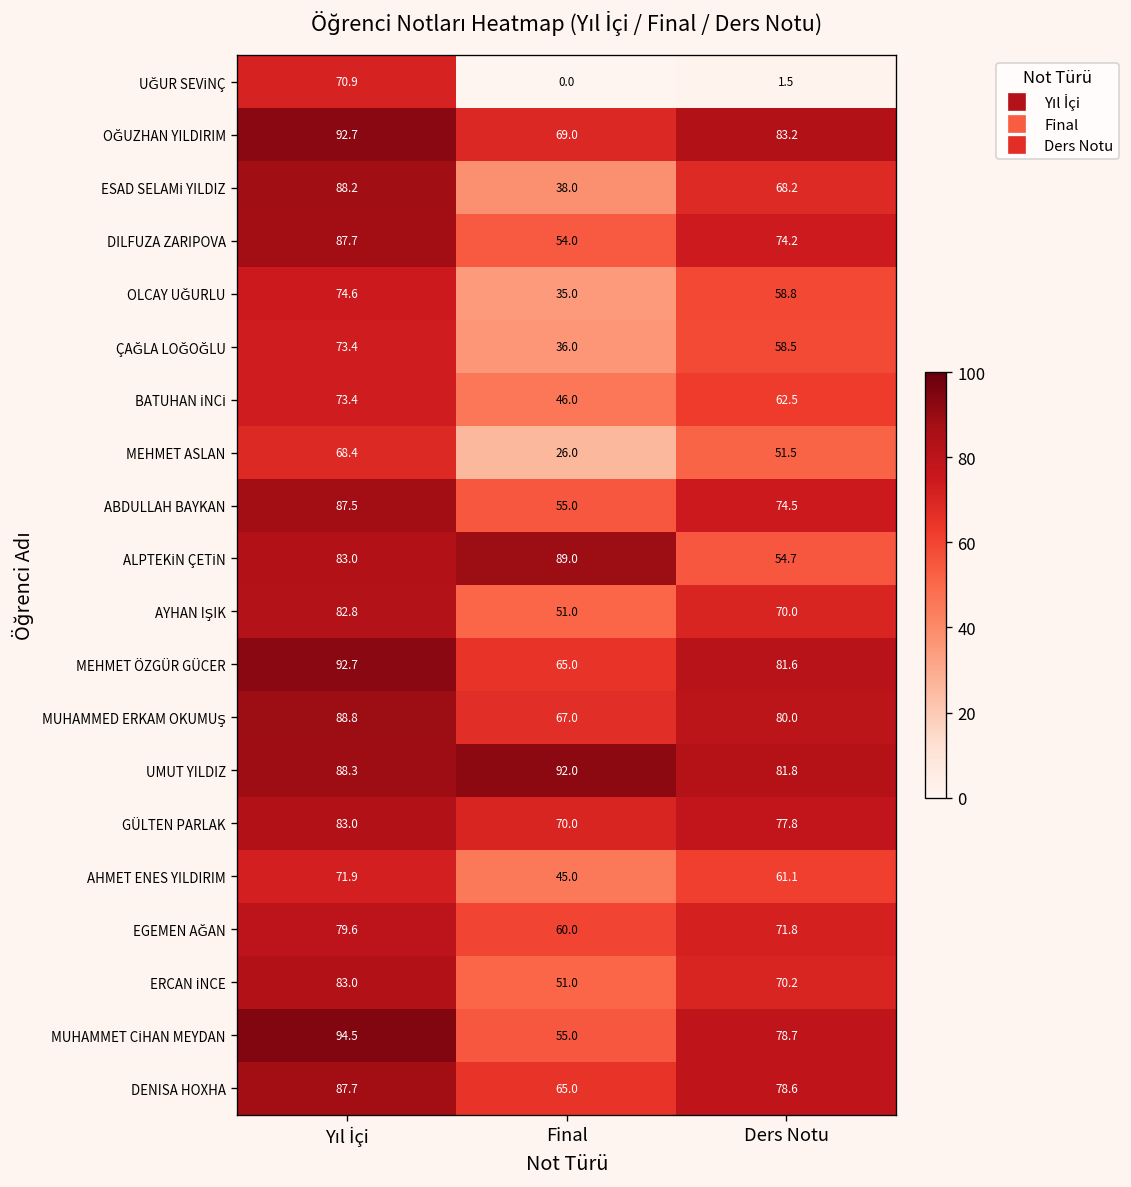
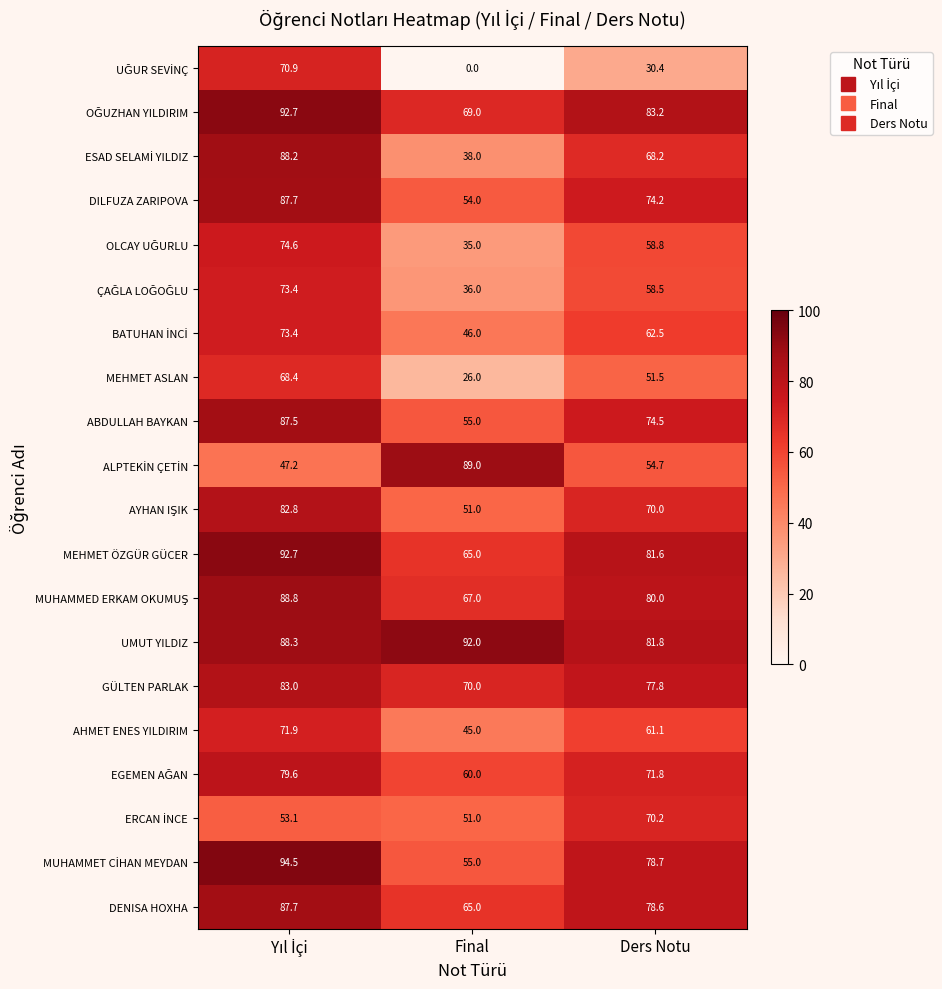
  {
    "UĞUR SEVİNÇ": {
      "Yıl İçi": 70.9,
      "Final": 0.0,
-     "Ders Notu": 1.5
+     "Ders Notu": 30.4
    },
    "OĞUZHAN YILDIRIM": {
      "Yıl İçi": 92.7,
      "Final": 69.0,
      "Ders Notu": 83.2
    },
    "ESAD SELAMİ YILDIZ": {
      "Yıl İçi": 88.2,
      "Final": 38.0,
      "Ders Notu": 68.2
    },
    "DILFUZA ZARIPOVA": {
      "Yıl İçi": 87.7,
      "Final": 54.0,
      "Ders Notu": 74.2
    },
    "OLCAY UĞURLU": {
      "Yıl İçi": 74.6,
      "Final": 35.0,
      "Ders Notu": 58.8
    },
    "ÇAĞLA LOĞOĞLU": {
      "Yıl İçi": 73.4,
      "Final": 36.0,
      "Ders Notu": 58.5
    },
    "BATUHAN İNCİ": {
      "Yıl İçi": 73.4,
      "Final": 46.0,
      "Ders Notu": 62.5
    },
    "MEHMET ASLAN": {
      "Yıl İçi": 68.4,
      "Final": 26.0,
      "Ders Notu": 51.5
    },
    "ABDULLAH BAYKAN": {
      "Yıl İçi": 87.5,
      "Final": 55.0,
      "Ders Notu": 74.5
    },
    "ALPTEKİN ÇETİN": {
-     "Yıl İçi": 83.0,
+     "Yıl İçi": 47.2,
      "Final": 89.0,
      "Ders Notu": 54.7
    },
    "AYHAN IŞIK": {
      "Yıl İçi": 82.8,
      "Final": 51.0,
      "Ders Notu": 70.0
    },
    "MEHMET ÖZGÜR GÜCER": {
      "Yıl İçi": 92.7,
      "Final": 65.0,
      "Ders Notu": 81.6
    },
    "MUHAMMED ERKAM OKUMUŞ": {
      "Yıl İçi": 88.8,
      "Final": 67.0,
      "Ders Notu": 80.0
    },
    "UMUT YILDIZ": {
      "Yıl İçi": 88.3,
      "Final": 92.0,
      "Ders Notu": 81.8
    },
    "GÜLTEN PARLAK": {
      "Yıl İçi": 83.0,
      "Final": 70.0,
      "Ders Notu": 77.8
    },
    "AHMET ENES YILDIRIM": {
      "Yıl İçi": 71.9,
      "Final": 45.0,
      "Ders Notu": 61.1
    },
    "EGEMEN AĞAN": {
      "Yıl İçi": 79.6,
      "Final": 60.0,
      "Ders Notu": 71.8
    },
    "ERCAN İNCE": {
-     "Yıl İçi": 83.0,
+     "Yıl İçi": 53.1,
      "Final": 51.0,
      "Ders Notu": 70.2
    },
    "MUHAMMET CİHAN MEYDAN": {
      "Yıl İçi": 94.5,
      "Final": 55.0,
      "Ders Notu": 78.7
    },
    "DENISA HOXHA": {
      "Yıl İçi": 87.7,
      "Final": 65.0,
      "Ders Notu": 78.6
    }
  }
